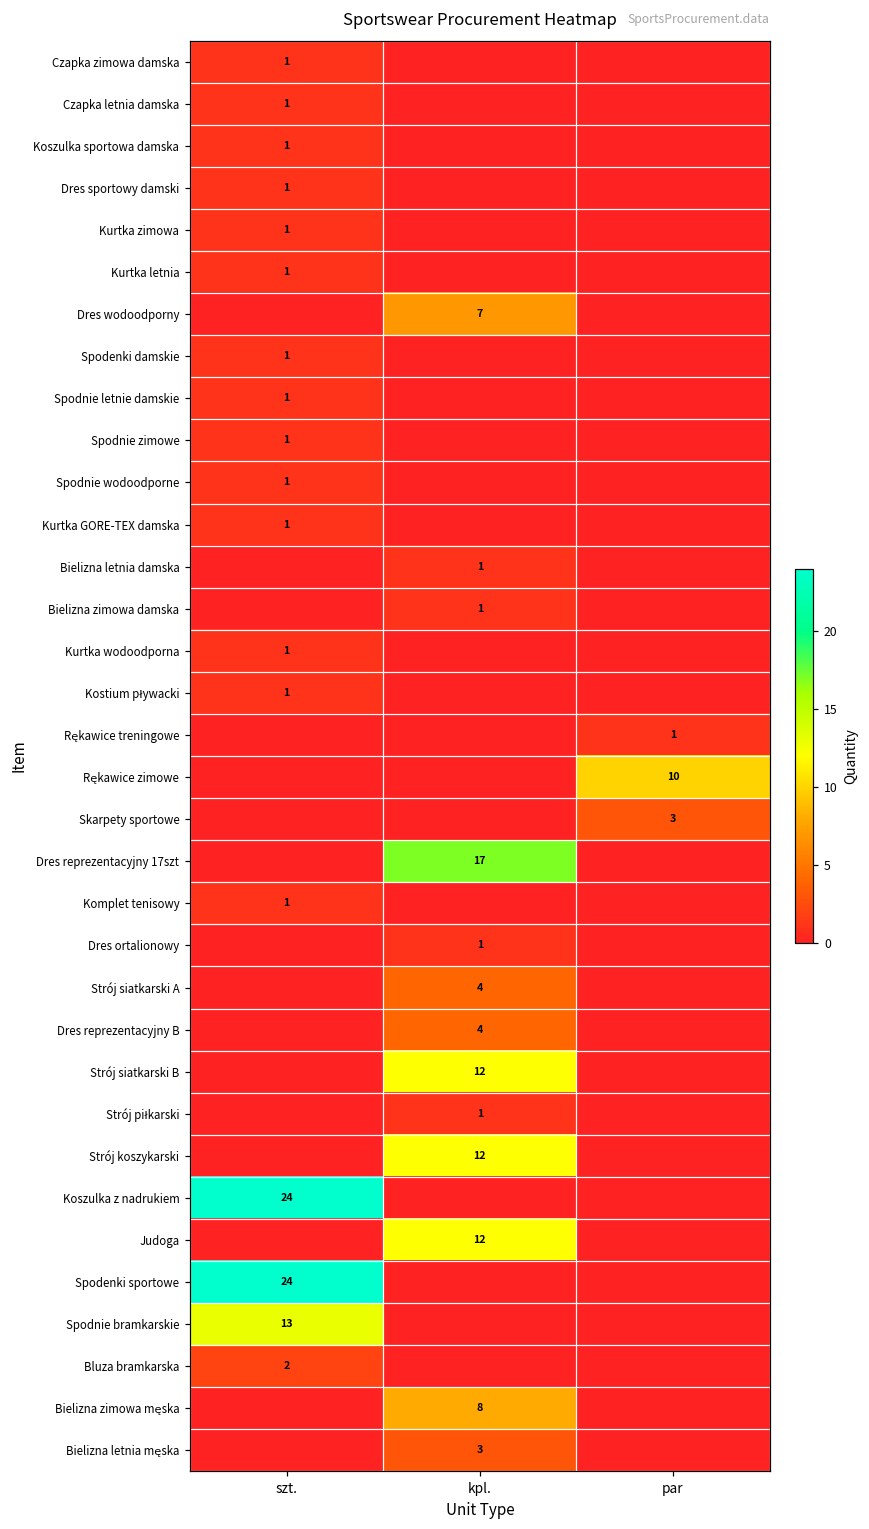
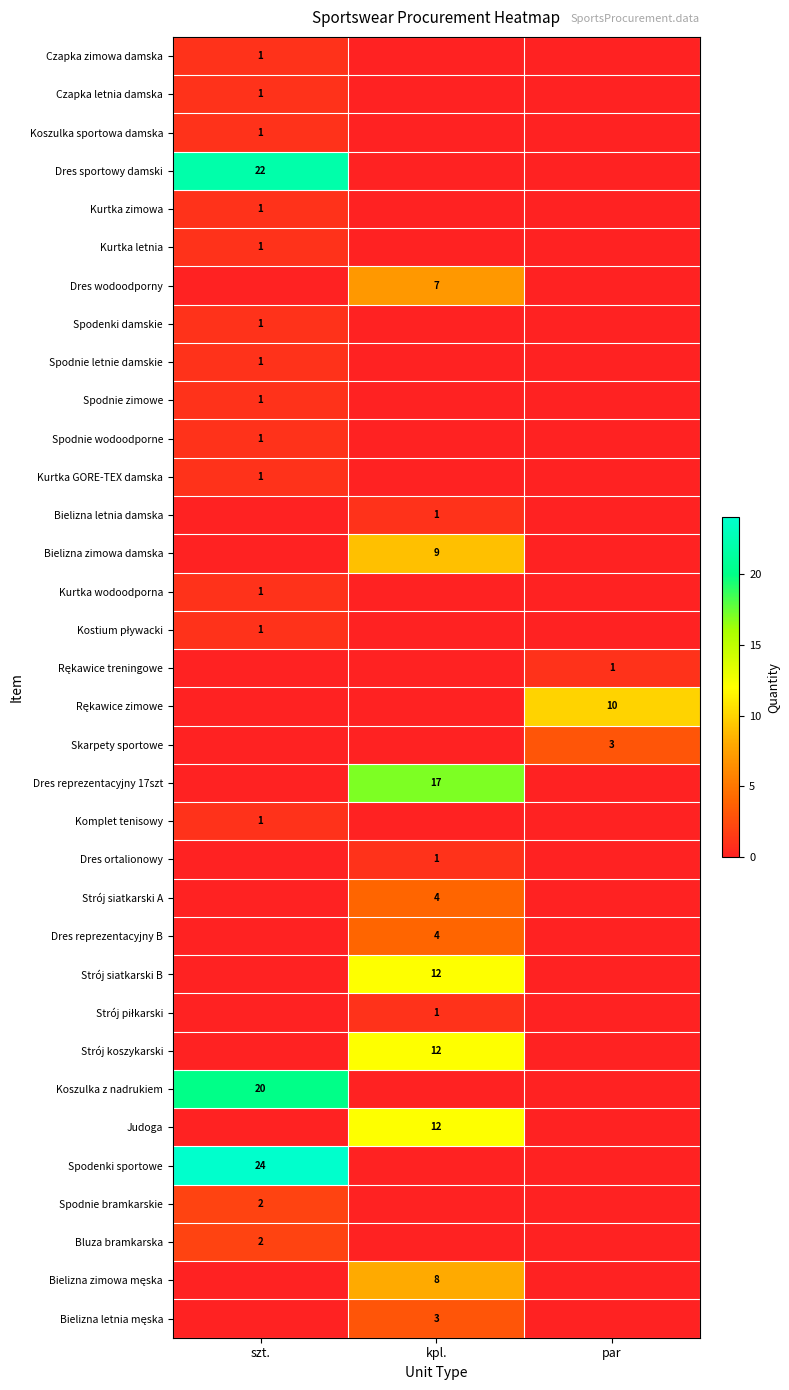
  {
    "Czapka zimowa damska": {
      "szt.": 1
    },
    "Czapka letnia damska": {
      "szt.": 1
    },
    "Koszulka sportowa damska": {
      "szt.": 1
    },
    "Dres sportowy damski": {
-     "szt.": 1
+     "szt.": 22
    },
    "Kurtka zimowa": {
      "szt.": 1
    },
    "Kurtka letnia": {
      "szt.": 1
    },
    "Dres wodoodporny": {
      "kpl.": 7
    },
    "Spodenki damskie": {
      "szt.": 1
    },
    "Spodnie letnie damskie": {
      "szt.": 1
    },
    "Spodnie zimowe": {
      "szt.": 1
    },
    "Spodnie wodoodporne": {
      "szt.": 1
    },
    "Kurtka GORE-TEX damska": {
      "szt.": 1
    },
    "Bielizna letnia damska": {
      "kpl.": 1
    },
    "Bielizna zimowa damska": {
-     "kpl.": 1
+     "kpl.": 9
    },
    "Kurtka wodoodporna": {
      "szt.": 1
    },
    "Kostium pływacki": {
      "szt.": 1
    },
    "Rękawice treningowe": {
      "par": 1
    },
    "Rękawice zimowe": {
      "par": 10
    },
    "Skarpety sportowe": {
      "par": 3
    },
    "Dres reprezentacyjny 17szt": {
      "kpl.": 17
    },
    "Komplet tenisowy": {
      "szt.": 1
    },
    "Dres ortalionowy": {
      "kpl.": 1
    },
    "Strój siatkarski A": {
      "kpl.": 4
    },
    "Dres reprezentacyjny B": {
      "kpl.": 4
    },
    "Strój siatkarski B": {
      "kpl.": 12
    },
    "Strój piłkarski": {
      "kpl.": 1
    },
    "Strój koszykarski": {
      "kpl.": 12
    },
    "Koszulka z nadrukiem": {
-     "szt.": 24
+     "szt.": 20
    },
    "Judoga": {
      "kpl.": 12
    },
    "Spodenki sportowe": {
      "szt.": 24
    },
    "Spodnie bramkarskie": {
-     "szt.": 13
+     "szt.": 2
    },
    "Bluza bramkarska": {
      "szt.": 2
    },
    "Bielizna zimowa męska": {
      "kpl.": 8
    },
    "Bielizna letnia męska": {
      "kpl.": 3
    }
  }
